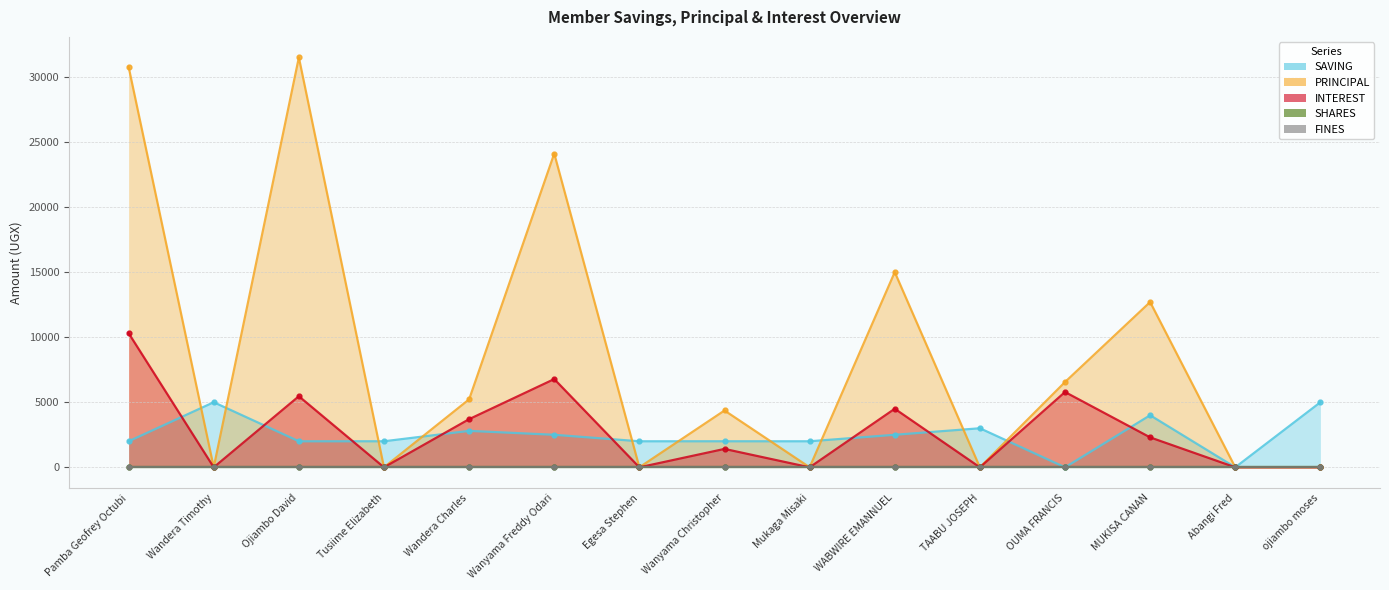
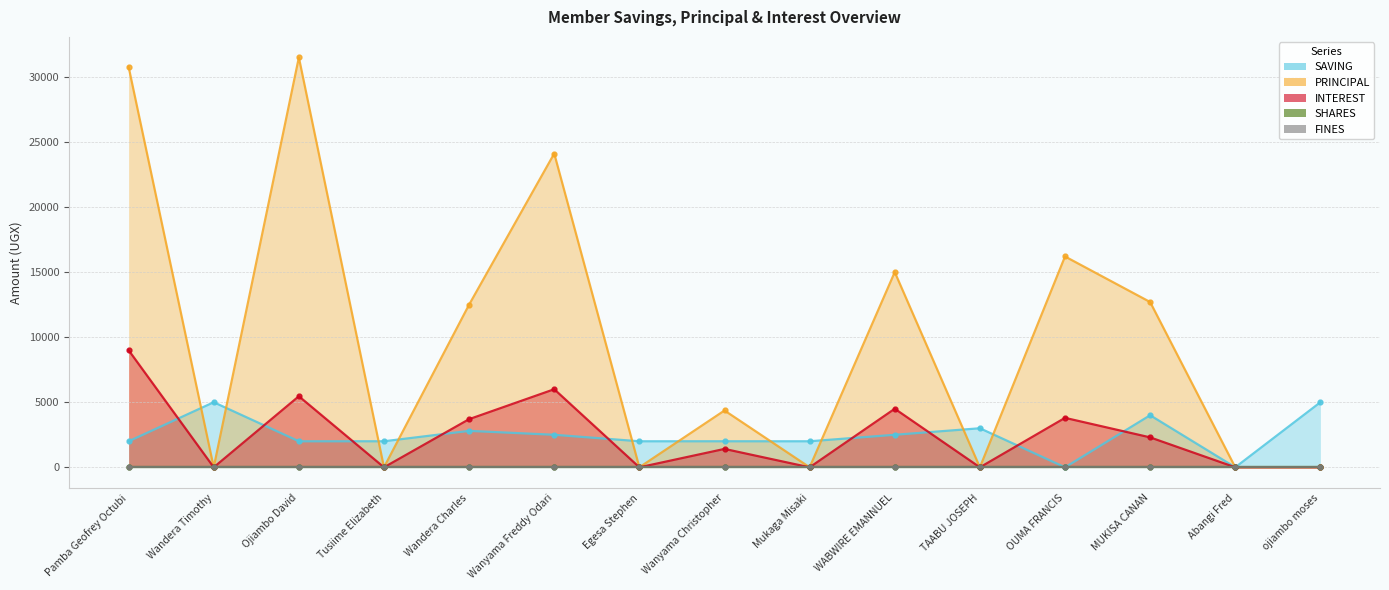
  {
    "PRINCIPAL": {
      "Pamba Geofrey Octubi": 30800,
      "Ojiambo David": 31500,
-     "Wandera Charles": 5200,
+     "Wandera Charles": 12500,
      "Wanyama Freddy Odari": 24100,
      "Wanyama Christopher": 4400,
      "WABWIRE EMANNUEL": 15000,
-     "OUMA FRANCIS": 6600,
+     "OUMA FRANCIS": 16200,
      "MUKISA CANAN": 12700
    },
    "INTEREST": {
-     "Pamba Geofrey Octubi": 10300,
+     "Pamba Geofrey Octubi": 9000,
      "Ojiambo David": 5500,
      "Wandera Charles": 3700,
-     "Wanyama Freddy Odari": 6800,
+     "Wanyama Freddy Odari": 6000,
      "Wanyama Christopher": 1400,
      "WABWIRE EMANNUEL": 4500,
-     "OUMA FRANCIS": 5800,
+     "OUMA FRANCIS": 3800,
      "MUKISA CANAN": 2300
    }
  }
